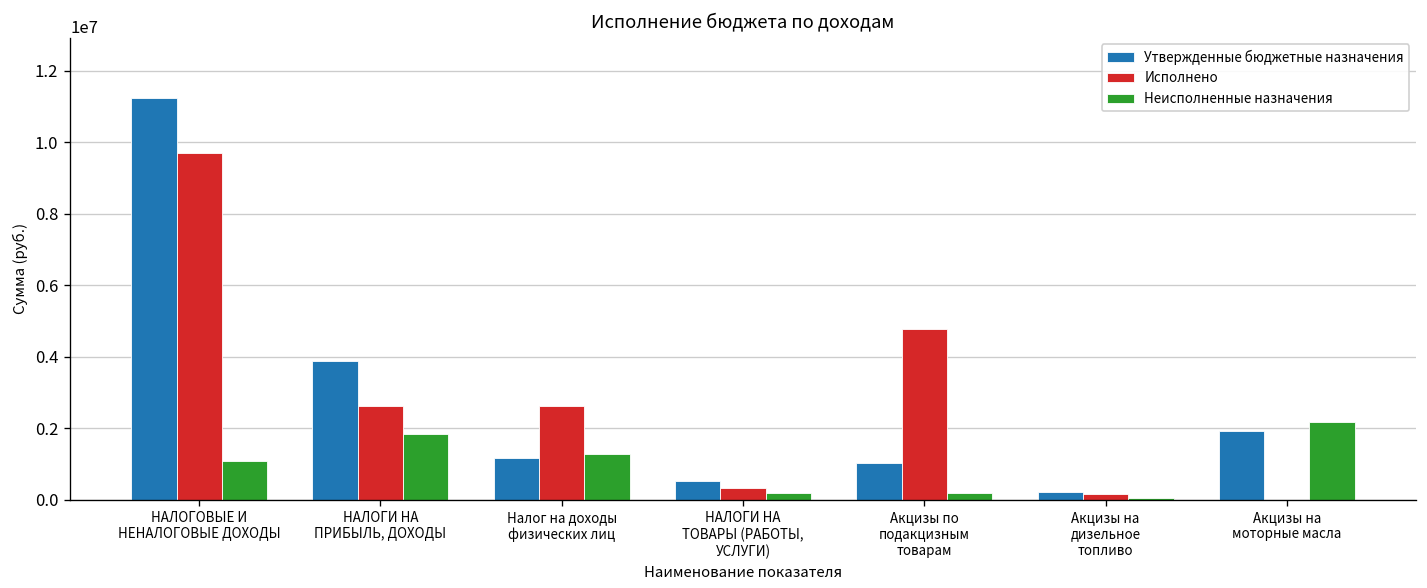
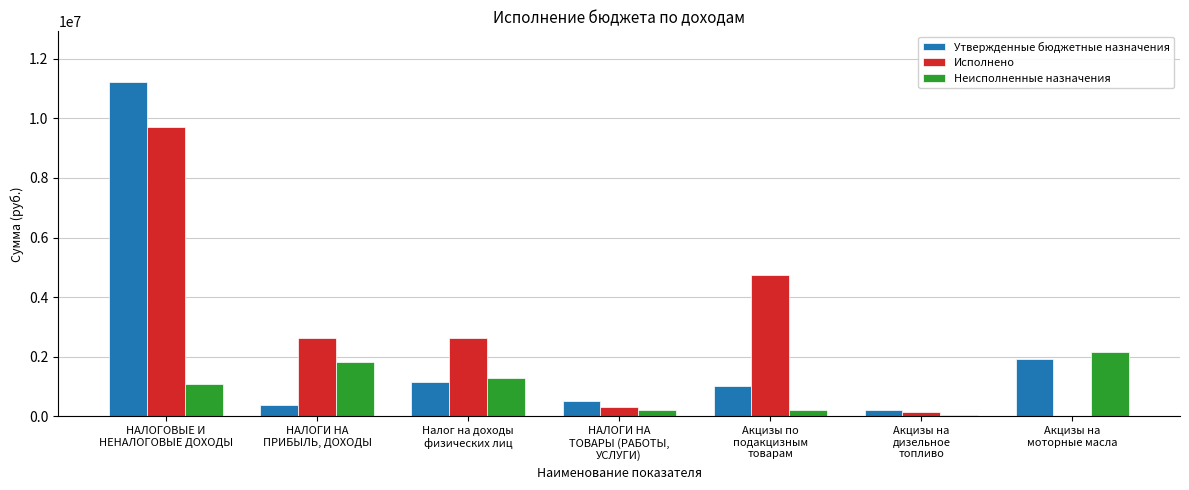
  {
    "Утвержденные бюджетные назначения": {
      "НАЛОГОВЫЕ И НЕНАЛОГОВЫЕ ДОХОДЫ": 11200000,
-     "НАЛОГИ НА ПРИБЫЛЬ, ДОХОДЫ": 3900000,
+     "НАЛОГИ НА ПРИБЫЛЬ, ДОХОДЫ": 400000,
      "Налог на доходы физических лиц": 1200000,
      "НАЛОГИ НА ТОВАРЫ (РАБОТЫ, УСЛУГИ)": 500000,
      "Акцизы по подакцизным товарам": 1000000,
      "Акцизы на дизельное топливо": 200000,
      "Акцизы на моторные масла": 1900000
    },
    "Исполнено": {
      "НАЛОГОВЫЕ И НЕНАЛОГОВЫЕ ДОХОДЫ": 9700000,
      "НАЛОГИ НА ПРИБЫЛЬ, ДОХОДЫ": 2600000,
      "Налог на доходы физических лиц": 2600000,
      "НАЛОГИ НА ТОВАРЫ (РАБОТЫ, УСЛУГИ)": 300000,
      "Акцизы по подакцизным товарам": 4800000,
      "Акцизы на дизельное топливо": 100000
    },
    "Неисполненные назначения": {
      "НАЛОГОВЫЕ И НЕНАЛОГОВЫЕ ДОХОДЫ": 1100000,
      "НАЛОГИ НА ПРИБЫЛЬ, ДОХОДЫ": 1800000,
      "Налог на доходы физических лиц": 1300000,
      "НАЛОГИ НА ТОВАРЫ (РАБОТЫ, УСЛУГИ)": 200000,
      "Акцизы по подакцизным товарам": 200000,
      "Акцизы на моторные масла": 2200000
    }
  }
